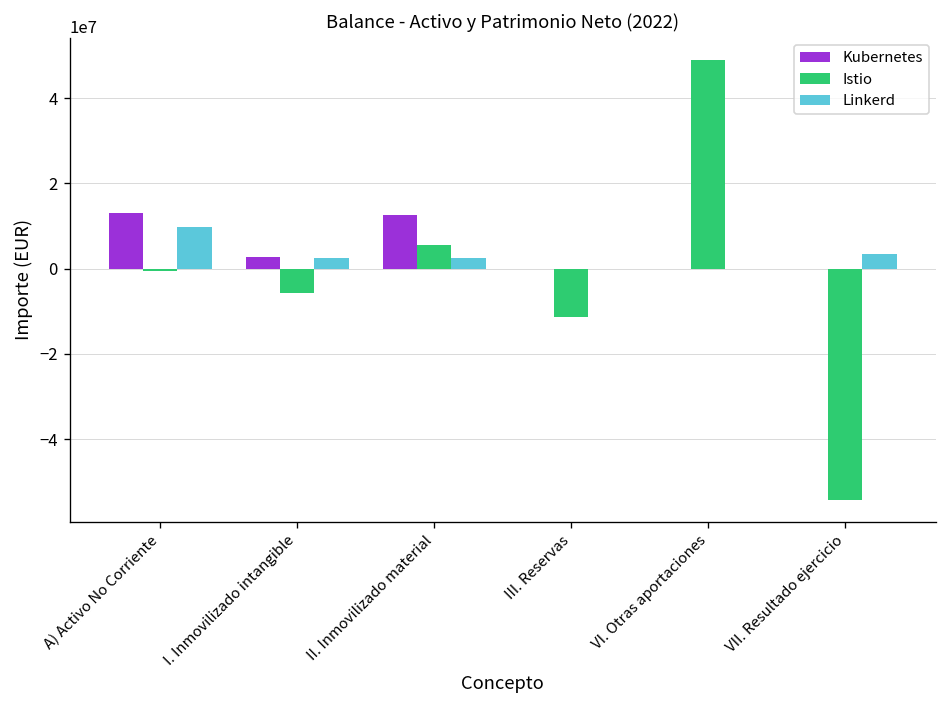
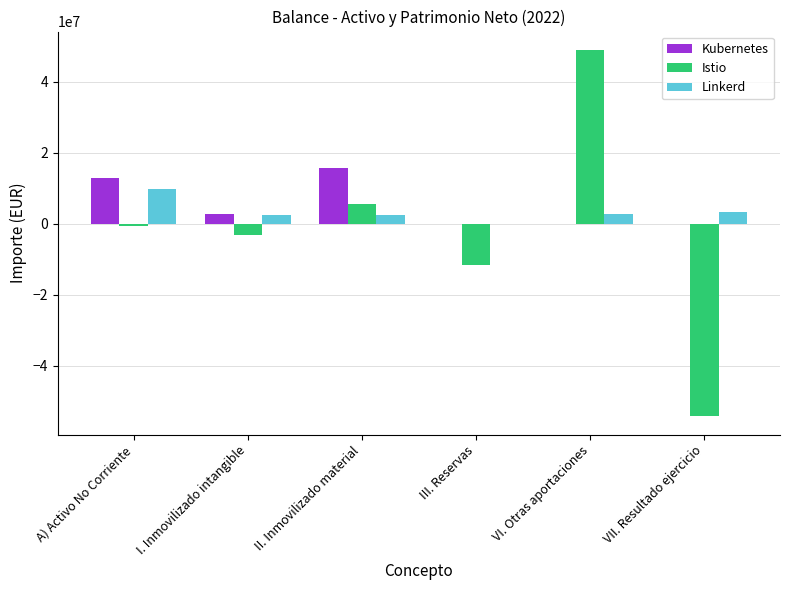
  {
    "Kubernetes": {
      "A) Activo No Corriente": 13000000,
      "I. Inmovilizado intangible": 3000000,
-     "II. Inmovilizado material": 13000000,
+     "II. Inmovilizado material": 16000000,
      "III. Reservas": 0,
      "VI. Otras aportaciones": 0,
      "VII. Resultado ejercicio": 0
    },
    "Istio": {
-     "I. Inmovilizado intangible": -6000000,
+     "I. Inmovilizado intangible": -3000000,
      "II. Inmovilizado material": 6000000,
      "III. Reservas": -11000000,
      "VI. Otras aportaciones": 49000000,
      "VII. Resultado ejercicio": -54000000
    },
    "Linkerd": {
      "A) Activo No Corriente": 10000000,
      "I. Inmovilizado intangible": 2000000,
      "II. Inmovilizado material": 2000000,
      "III. Reservas": 0,
-     "VI. Otras aportaciones": 0,
+     "VI. Otras aportaciones": 3000000,
      "VII. Resultado ejercicio": 3000000
    }
  }
